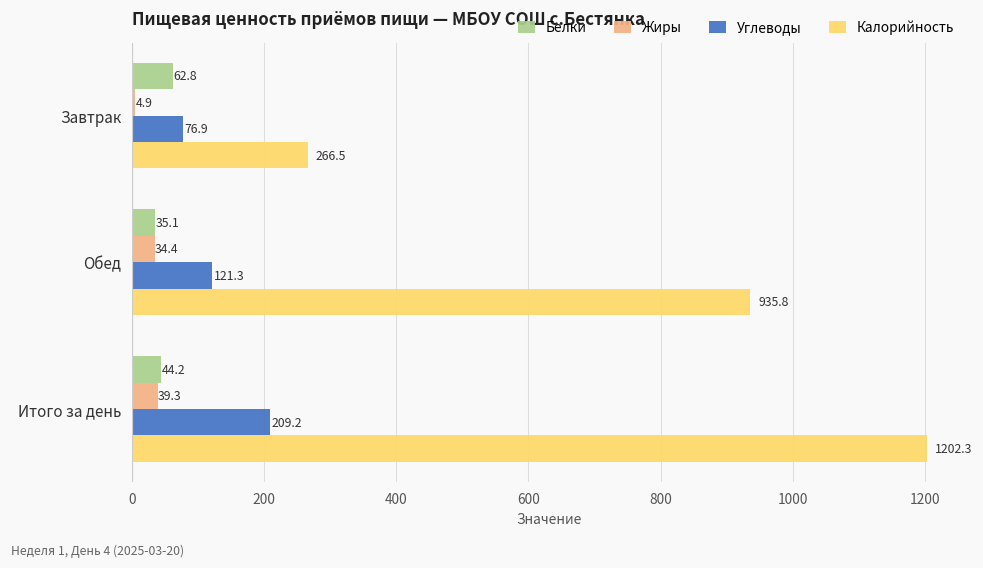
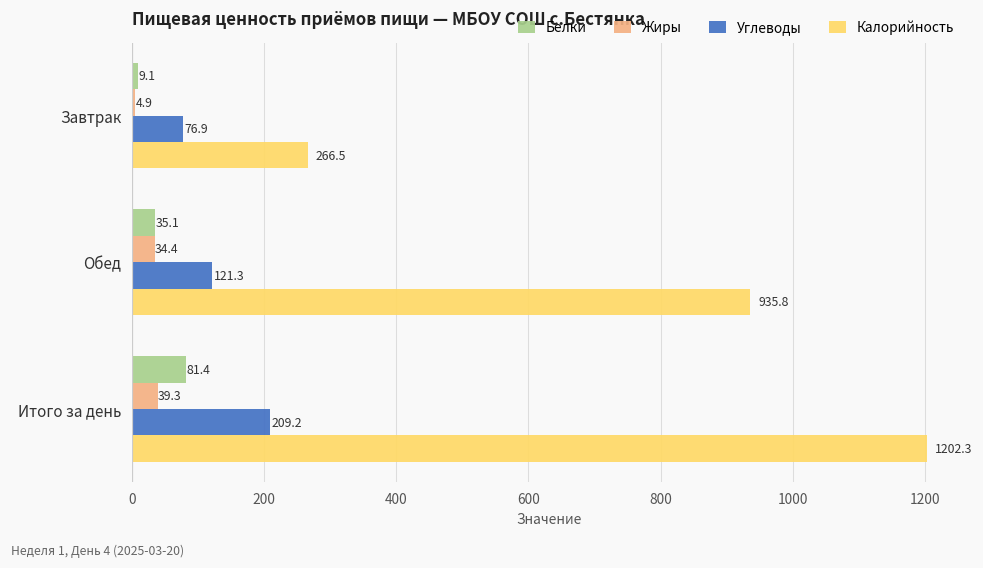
  {
    "Белки": {
-     "Завтрак": 62.8,
+     "Завтрак": 9.1,
      "Обед": 35.1,
-     "Итого за день": 44.2
+     "Итого за день": 81.4
    },
    "Углеводы": {
      "Завтрак": 76.9,
      "Обед": 121.3,
      "Итого за день": 209.2
    }
  }
